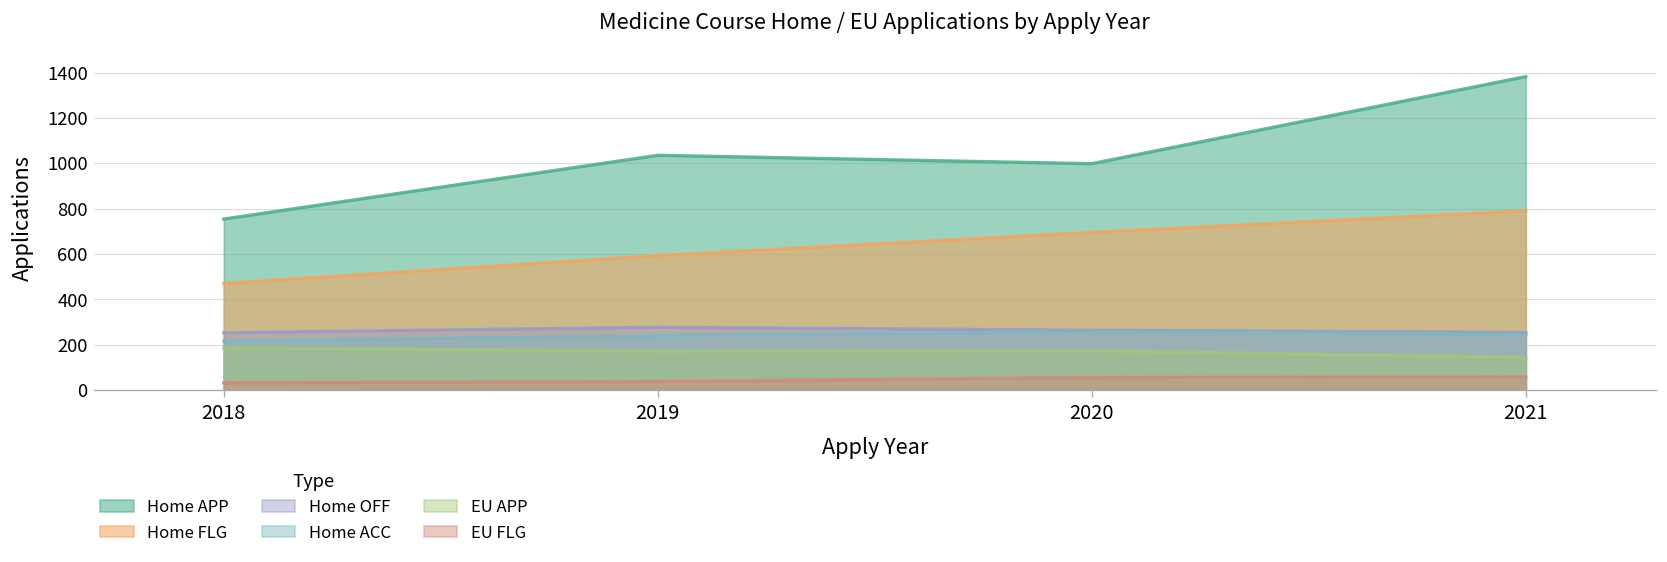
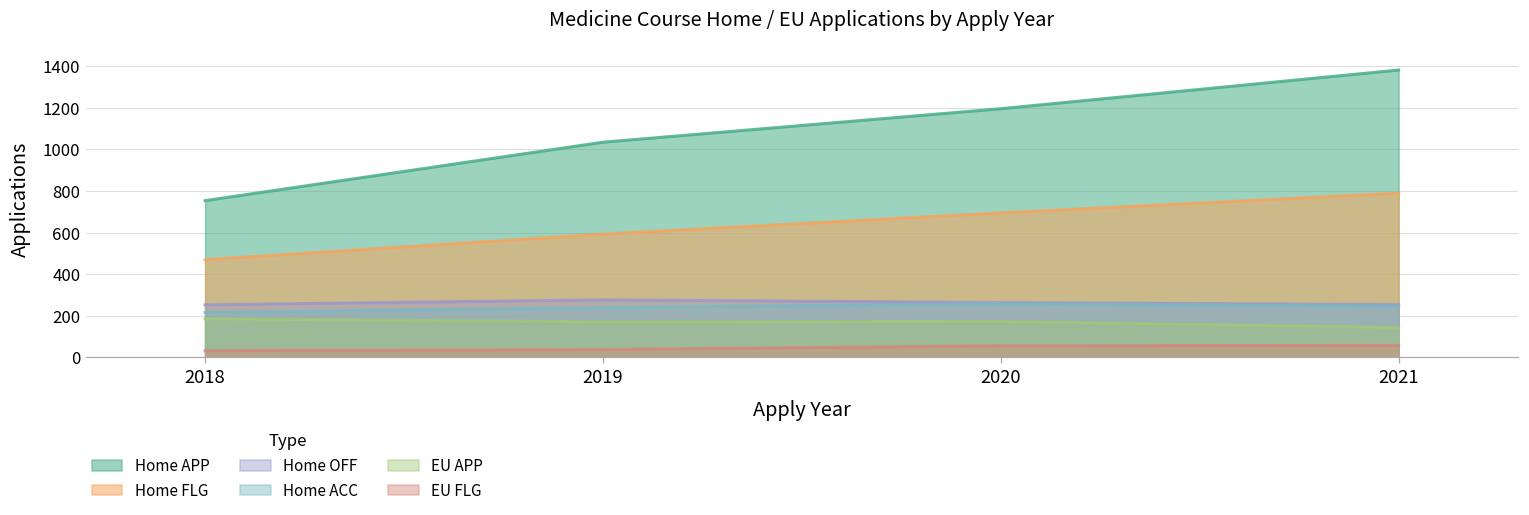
  {
    "Home APP": {
      "2018": 750,
      "2019": 1040,
-     "2020": 1000,
+     "2020": 1200,
      "2021": 1380
    }
  }
